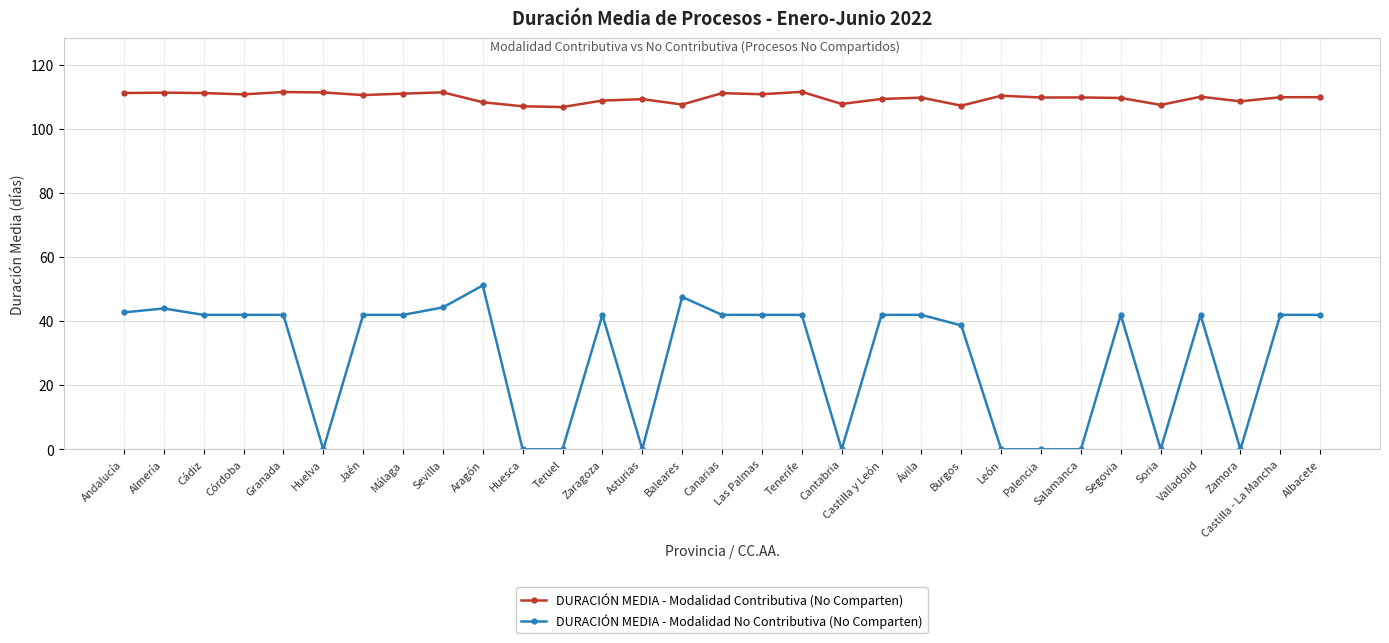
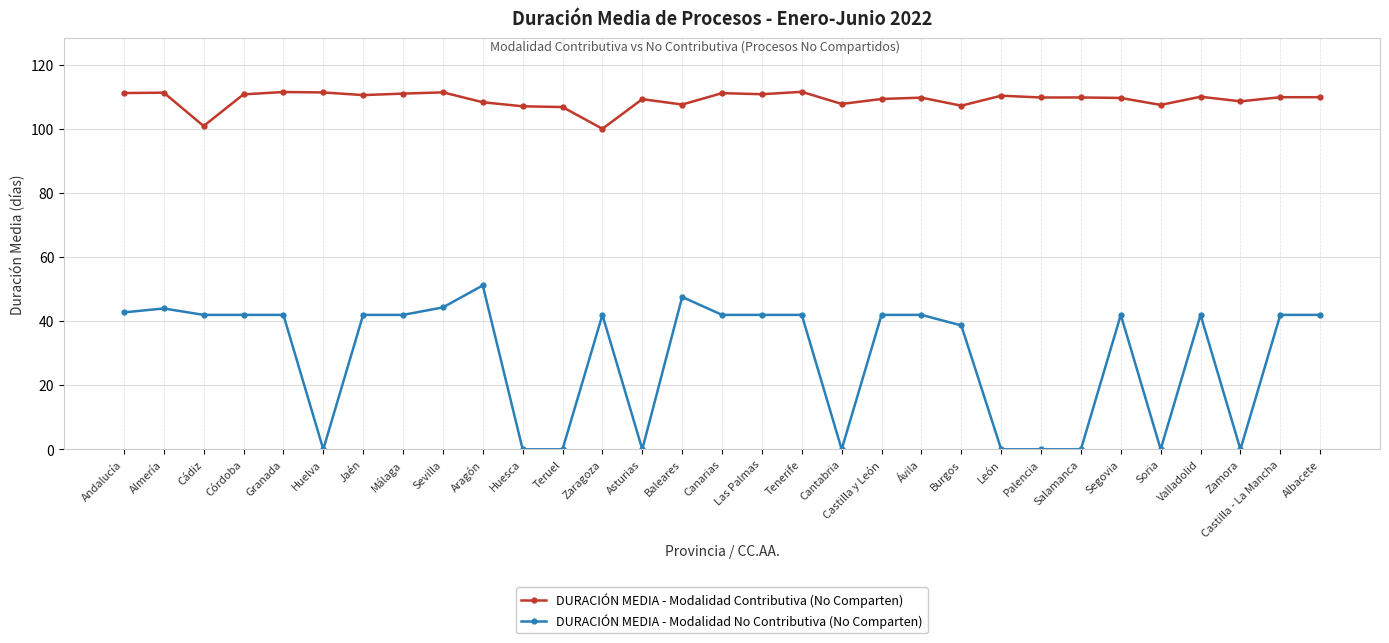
  {
    "DURACIÓN MEDIA - Modalidad Contributiva (No Comparten)": {
      "Andalucía": 111,
      "Almería": 111,
-     "Cádiz": 111,
+     "Cádiz": 101,
      "Córdoba": 111,
      "Granada": 112,
      "Huelva": 111,
      "Jaén": 111,
      "Málaga": 111,
      "Sevilla": 112,
      "Aragón": 108,
      "Huesca": 107,
      "Teruel": 107,
-     "Zaragoza": 109,
+     "Zaragoza": 100,
      "Asturias": 109,
      "Baleares": 108,
      "Canarias": 111,
      "Las Palmas": 111,
      "Tenerife": 112,
      "Cantabria": 108,
      "Castilla y León": 109,
      "Ávila": 110,
      "Burgos": 107,
      "León": 110,
      "Palencia": 110,
      "Salamanca": 110,
      "Segovia": 110,
      "Soria": 108,
      "Valladolid": 110,
      "Zamora": 109,
      "Castilla - La Mancha": 110,
      "Albacete": 110
    },
    "DURACIÓN MEDIA - Modalidad No Contributiva (No Comparten)": {
      "Andalucía": 43,
      "Almería": 44,
      "Cádiz": 42,
      "Córdoba": 42,
      "Granada": 42,
      "Huelva": 0,
      "Jaén": 42,
      "Málaga": 42,
      "Sevilla": 44,
      "Aragón": 51,
      "Huesca": 0,
      "Teruel": 0,
      "Zaragoza": 42,
      "Asturias": 0,
      "Baleares": 48,
      "Canarias": 42,
      "Las Palmas": 42,
      "Tenerife": 42,
      "Cantabria": 0,
      "Castilla y León": 42,
      "Ávila": 42,
      "Burgos": 39,
      "León": 0,
      "Palencia": 0,
      "Salamanca": 0,
      "Segovia": 42,
      "Soria": 0,
      "Valladolid": 42,
      "Zamora": 0,
      "Castilla - La Mancha": 42,
      "Albacete": 42
    }
  }
